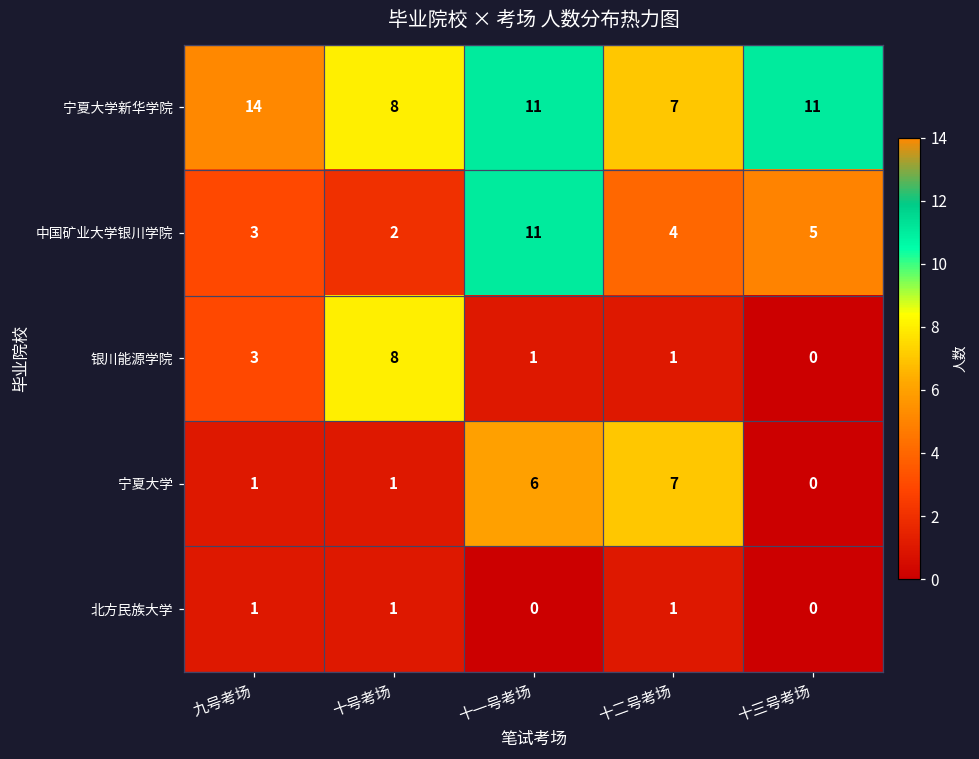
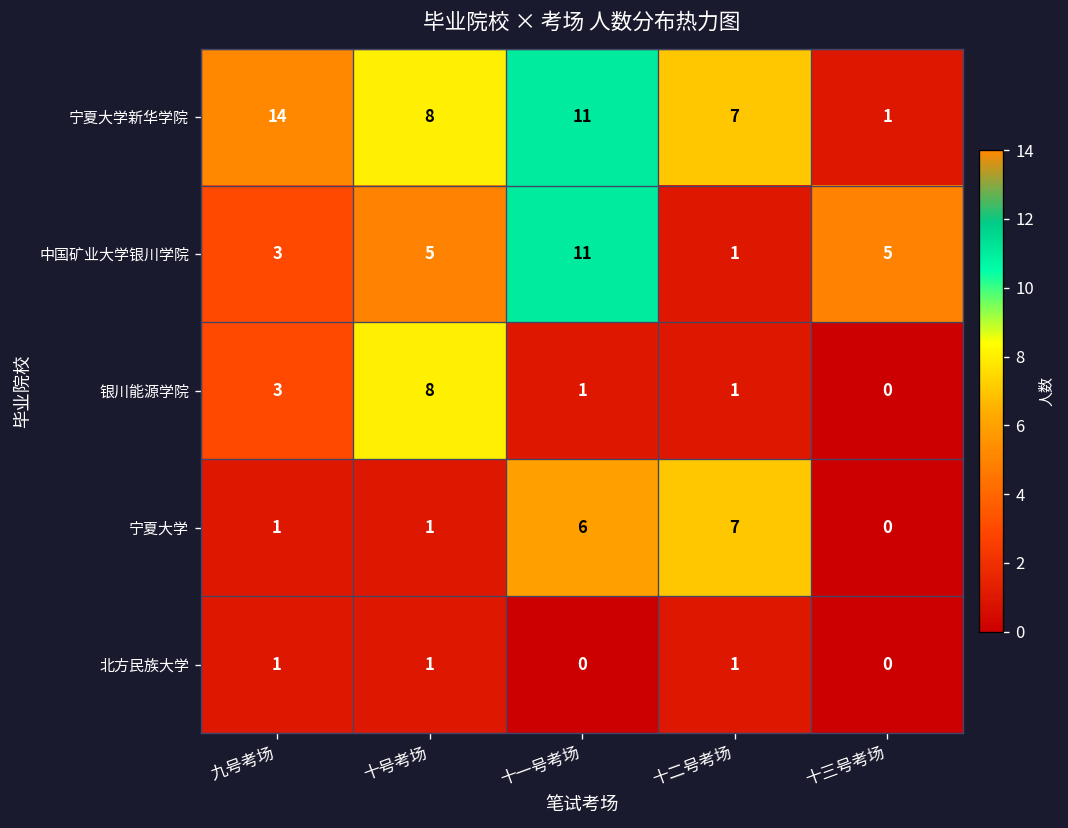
  {
    "宁夏大学新华学院": {
      "九号考场": 14,
      "十号考场": 8,
      "十一号考场": 11,
      "十二号考场": 7,
-     "十三号考场": 11
+     "十三号考场": 1
    },
    "中国矿业大学银川学院": {
      "九号考场": 3,
-     "十号考场": 2,
+     "十号考场": 5,
      "十一号考场": 11,
-     "十二号考场": 4,
+     "十二号考场": 1,
      "十三号考场": 5
    },
    "银川能源学院": {
      "九号考场": 3,
      "十号考场": 8,
      "十一号考场": 1,
      "十二号考场": 1,
      "十三号考场": 0
    },
    "宁夏大学": {
      "九号考场": 1,
      "十号考场": 1,
      "十一号考场": 6,
      "十二号考场": 7,
      "十三号考场": 0
    },
    "北方民族大学": {
      "九号考场": 1,
      "十号考场": 1,
      "十一号考场": 0,
      "十二号考场": 1,
      "十三号考场": 0
    }
  }
